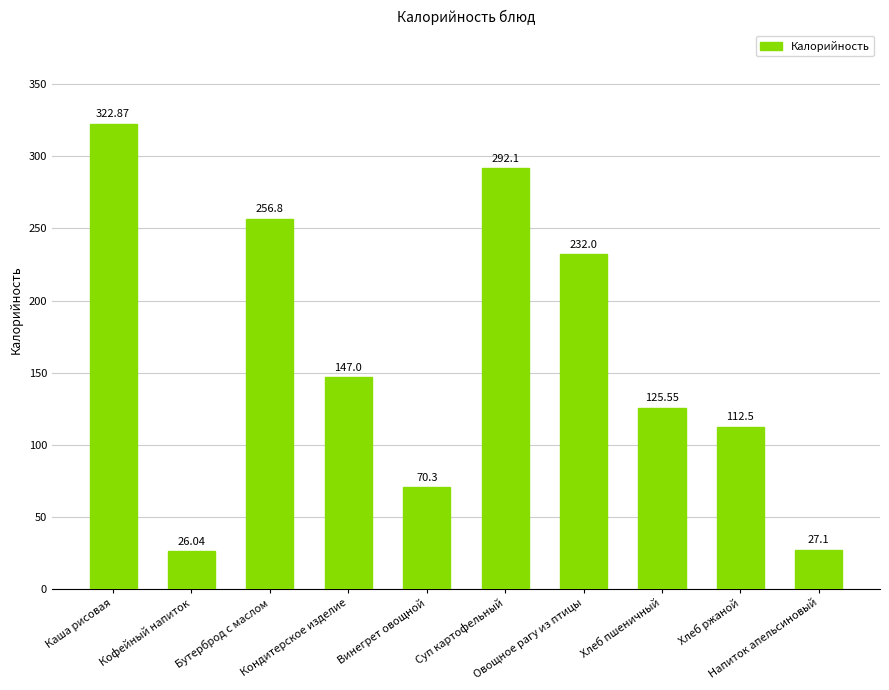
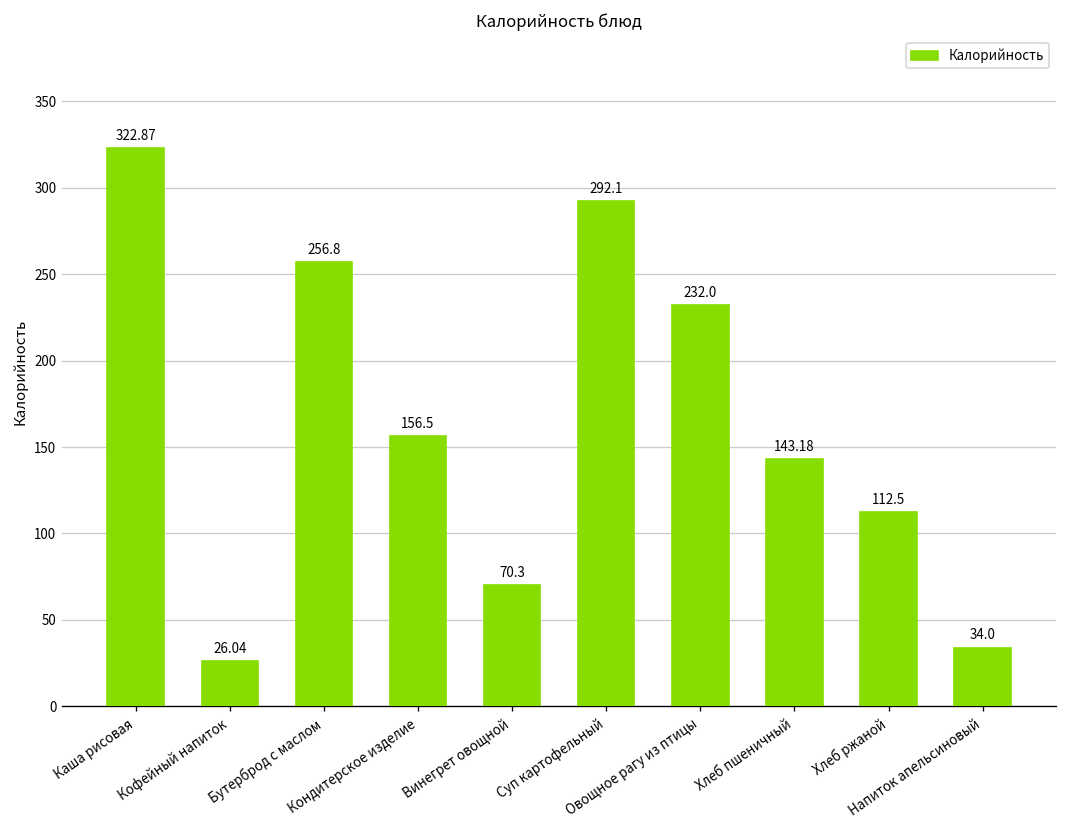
  {
    "Каша рисовая": 322.87,
    "Кофейный напиток": 26.04,
    "Бутерброд с маслом": 256.8,
-   "Кондитерское изделие": 147.0,
+   "Кондитерское изделие": 156.5,
    "Винегрет овощной": 70.3,
    "Суп картофельный": 292.1,
    "Овощное рагу из птицы": 232.0,
-   "Хлеб пшеничный": 125.55,
+   "Хлеб пшеничный": 143.18,
    "Хлеб ржаной": 112.5,
-   "Напиток апельсиновый": 27.1
+   "Напиток апельсиновый": 34.0
  }
